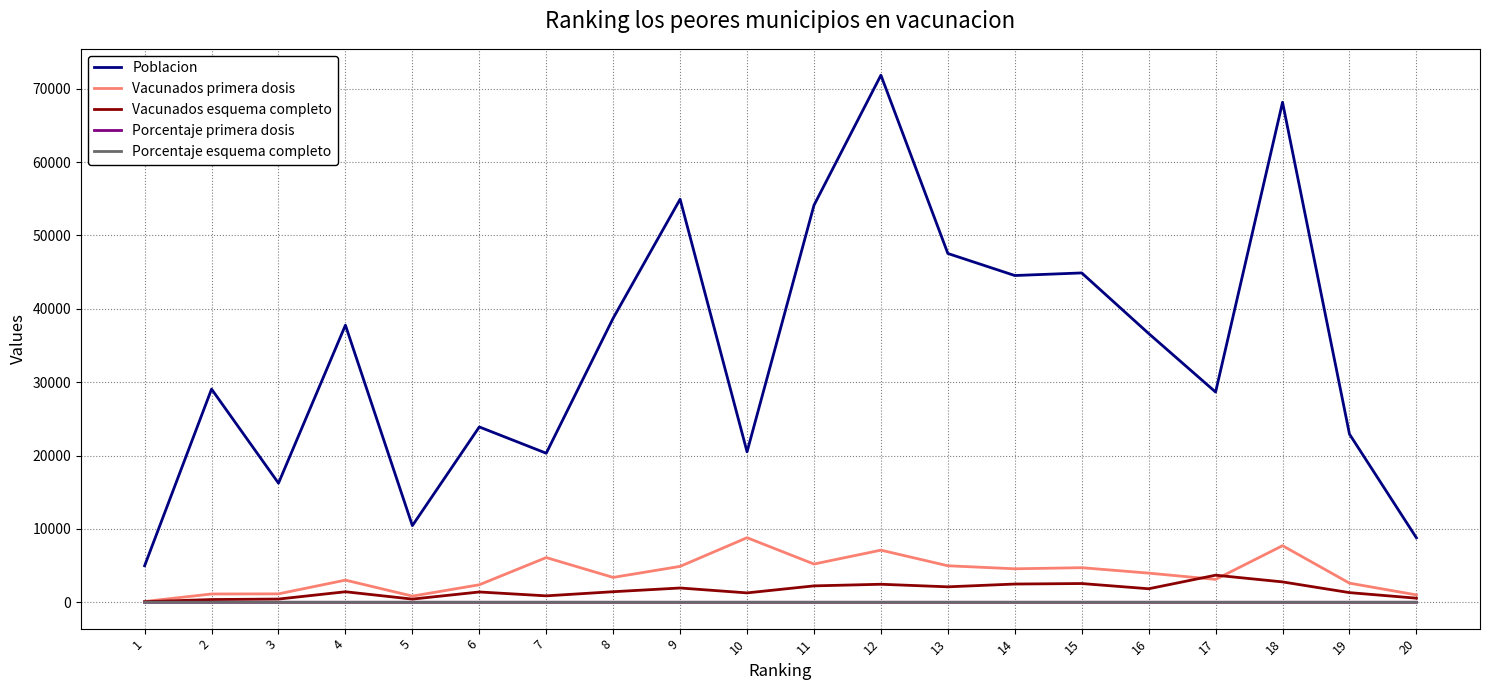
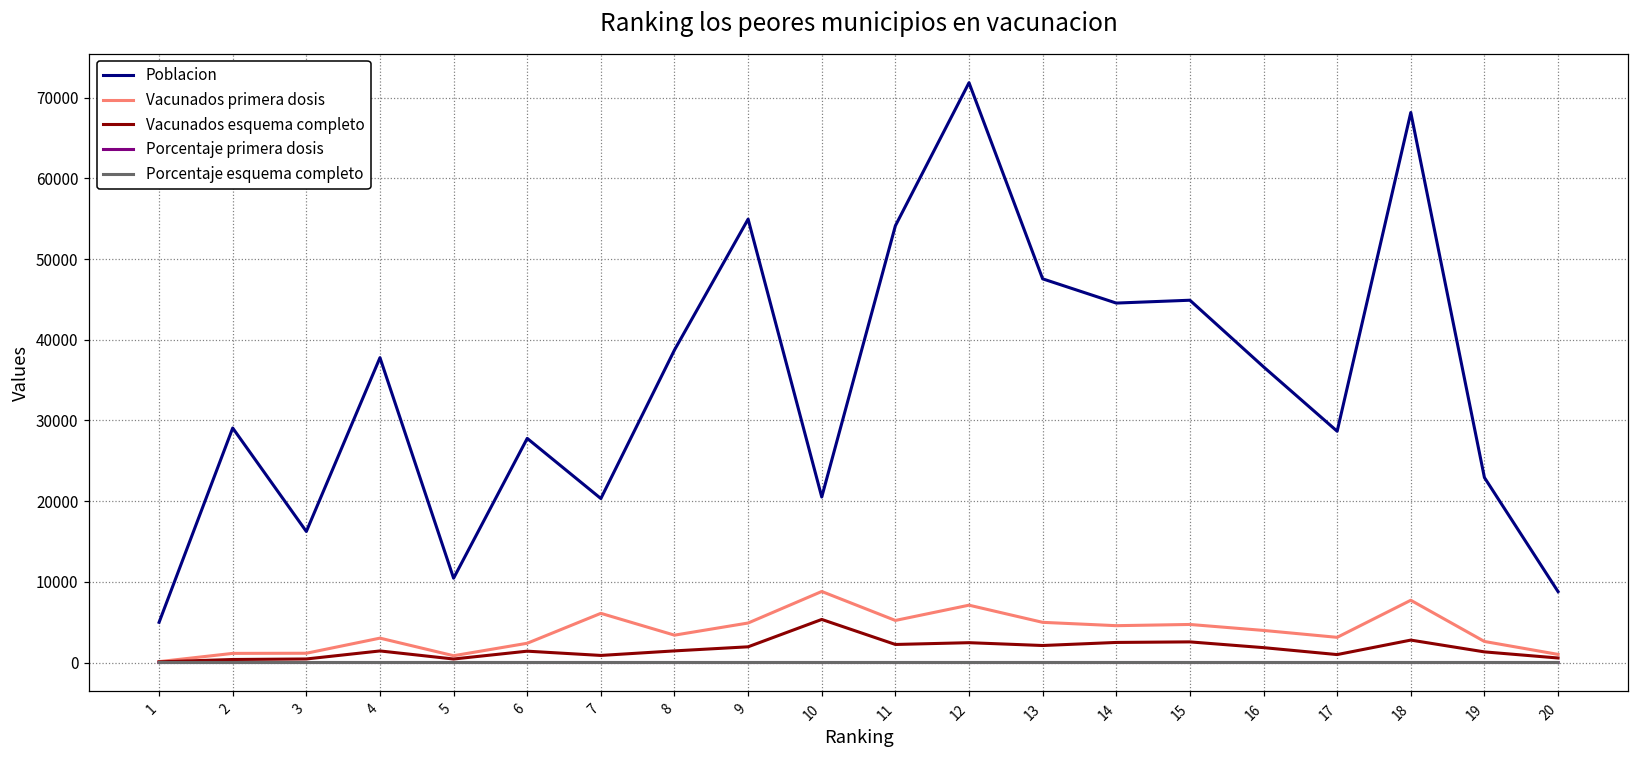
  {
    "Poblacion": {
      "1": 5000,
      "2": 29000,
      "3": 16000,
      "4": 38000,
      "5": 10000,
-     "6": 24000,
+     "6": 28000,
      "7": 20000,
      "8": 39000,
      "9": 55000,
      "10": 21000,
      "11": 54000,
      "12": 72000,
      "13": 48000,
      "14": 45000,
      "15": 45000,
      "16": 37000,
      "17": 29000,
      "18": 68000,
      "19": 23000,
      "20": 9000
    },
    "Vacunados primera dosis": {
      "2": 1000,
      "3": 1000,
      "4": 3000,
      "5": 1000,
      "6": 2000,
      "7": 6000,
      "8": 3000,
      "9": 5000,
      "10": 9000,
      "11": 5000,
      "12": 7000,
      "13": 5000,
      "14": 5000,
      "15": 5000,
      "16": 4000,
      "17": 3000,
      "18": 8000,
      "19": 3000,
      "20": 1000
    },
    "Vacunados esquema completo": {
      "2": 0,
      "3": 0,
      "4": 1000,
      "5": 0,
      "6": 1000,
      "7": 1000,
      "8": 1000,
      "9": 2000,
-     "10": 1000,
+     "10": 5000,
      "11": 2000,
      "12": 2000,
      "13": 2000,
      "14": 2000,
      "15": 3000,
      "16": 2000,
-     "17": 4000,
+     "17": 1000,
      "18": 3000,
      "19": 1000,
      "20": 1000
    },
    "Porcentaje esquema completo": {
      "2": 0,
      "3": 0,
      "4": 0,
      "5": 0,
      "6": 0,
      "7": 0,
      "8": 0,
      "9": 0,
      "10": 0,
      "11": 0,
      "12": 0,
      "13": 0,
      "14": 0,
      "15": 0,
      "16": 0,
      "17": 0,
      "18": 0,
      "19": 0,
      "20": 0
    }
  }
